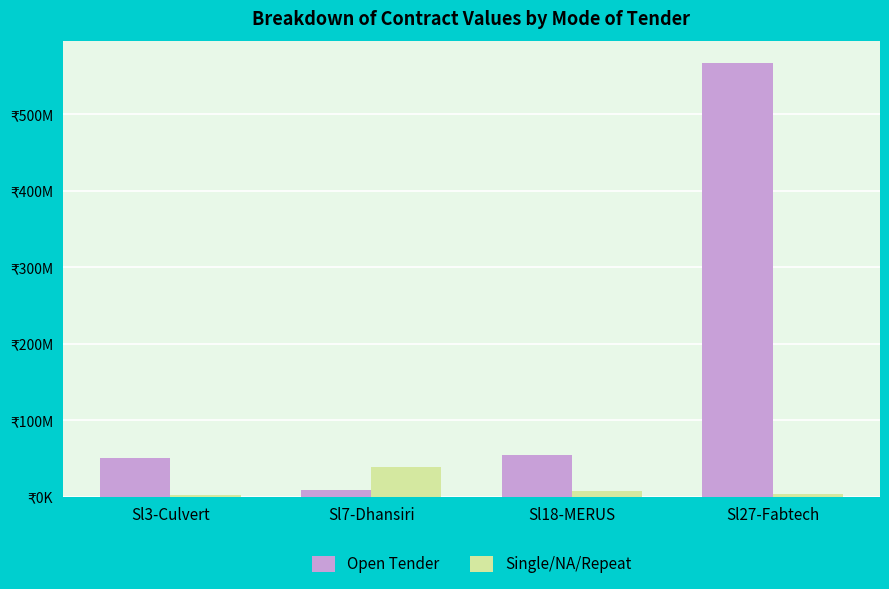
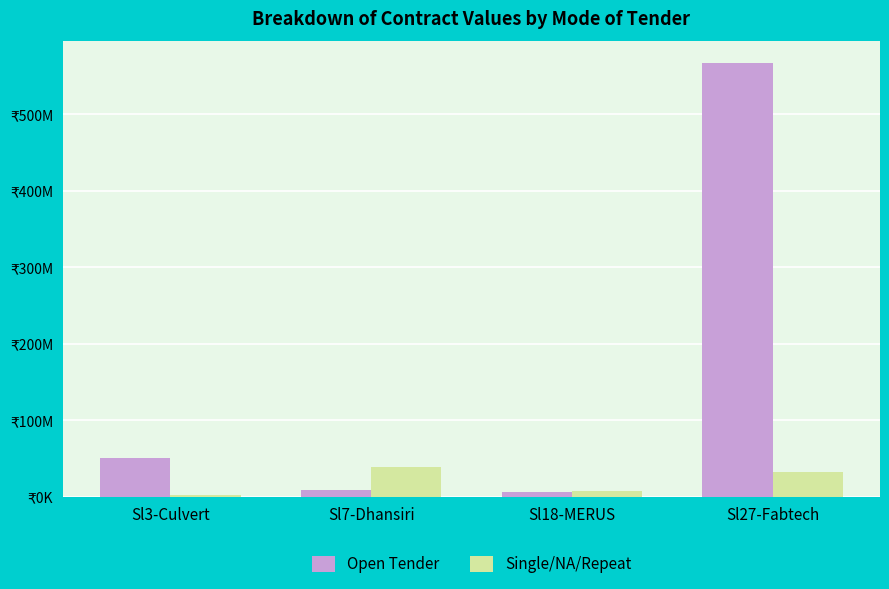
  {
    "Open Tender": {
      "Sl3-Culvert": "₹50000000",
      "Sl7-Dhansiri": "₹10000000",
-     "Sl18-MERUS": "₹50000000",
+     "Sl18-MERUS": "₹10000000",
      "Sl27-Fabtech": "₹570000000"
    },
    "Single/NA/Repeat": {
      "Sl7-Dhansiri": "₹40000000",
      "Sl18-MERUS": "₹10000000",
-     "Sl27-Fabtech": "₹0"
+     "Sl27-Fabtech": "₹30000000"
    }
  }
